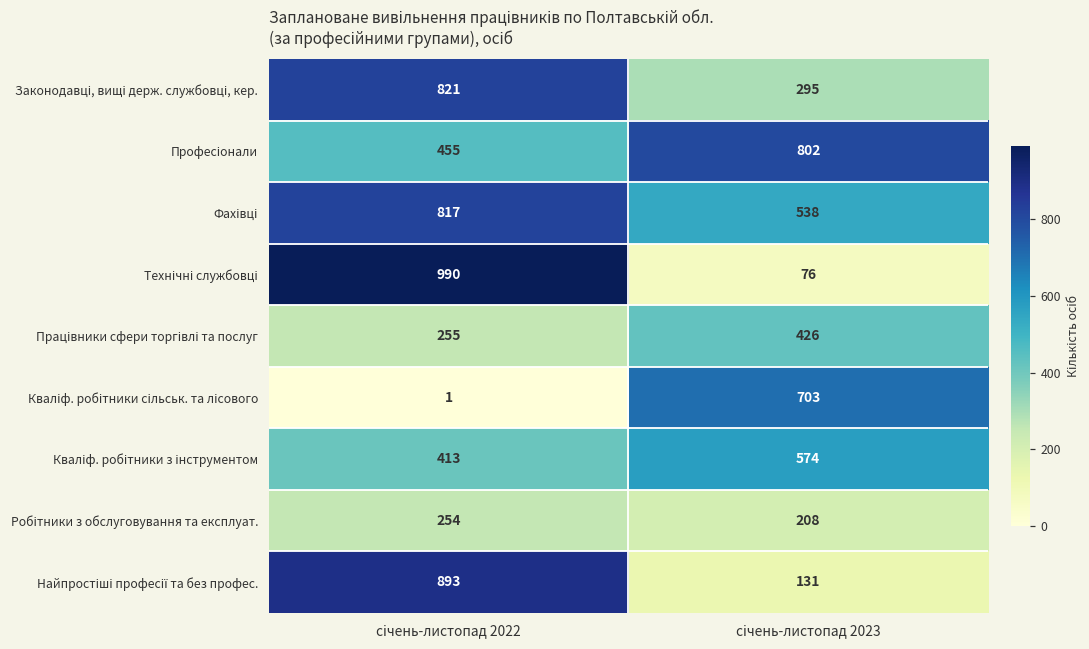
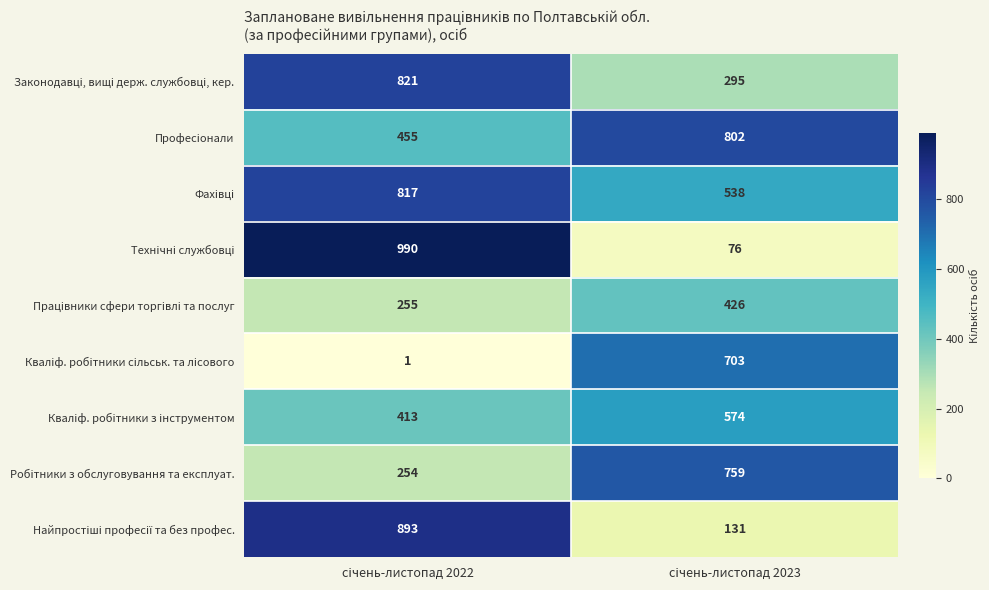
  {
    "Законодавці, вищі держ. службовці, кер.": {
      "січень-листопад 2022": 821,
      "січень-листопад 2023": 295
    },
    "Професіонали": {
      "січень-листопад 2022": 455,
      "січень-листопад 2023": 802
    },
    "Фахівці": {
      "січень-листопад 2022": 817,
      "січень-листопад 2023": 538
    },
    "Технічні службовці": {
      "січень-листопад 2022": 990,
      "січень-листопад 2023": 76
    },
    "Працівники сфери торгівлі та послуг": {
      "січень-листопад 2022": 255,
      "січень-листопад 2023": 426
    },
    "Кваліф. робітники сільськ. та лісового": {
      "січень-листопад 2022": 1,
      "січень-листопад 2023": 703
    },
    "Кваліф. робітники з інструментом": {
      "січень-листопад 2022": 413,
      "січень-листопад 2023": 574
    },
    "Робітники з обслуговування та експлуат.": {
      "січень-листопад 2022": 254,
-     "січень-листопад 2023": 208
+     "січень-листопад 2023": 759
    },
    "Найпростіші професії та без профес.": {
      "січень-листопад 2022": 893,
      "січень-листопад 2023": 131
    }
  }
